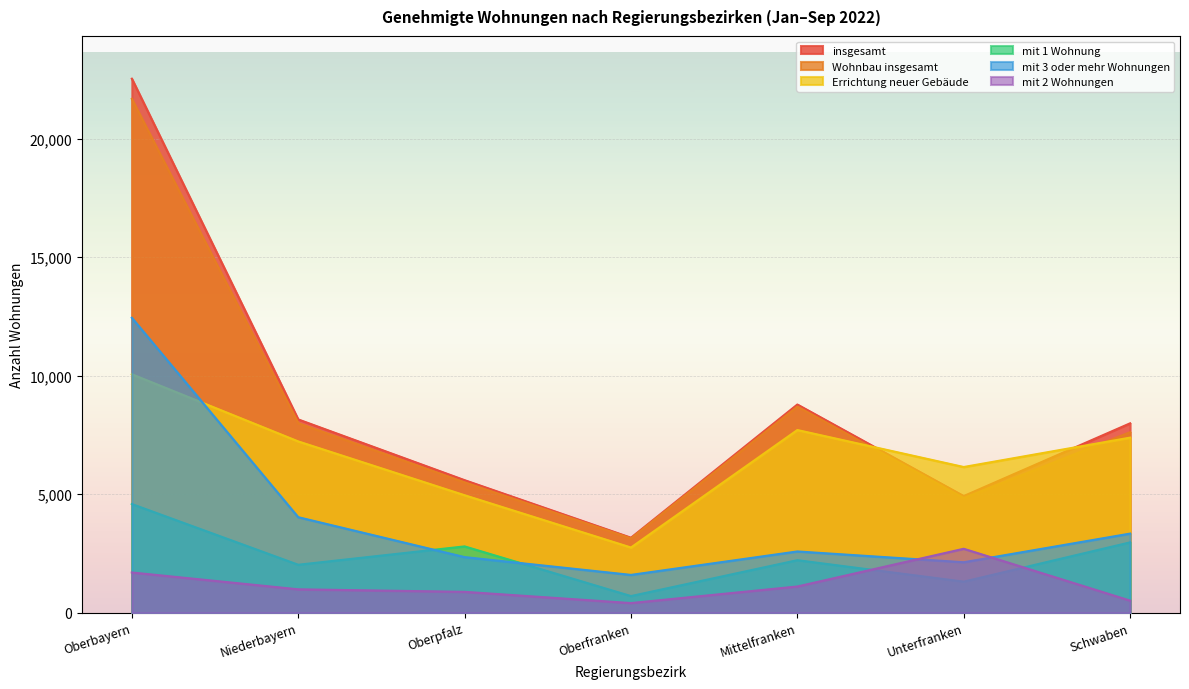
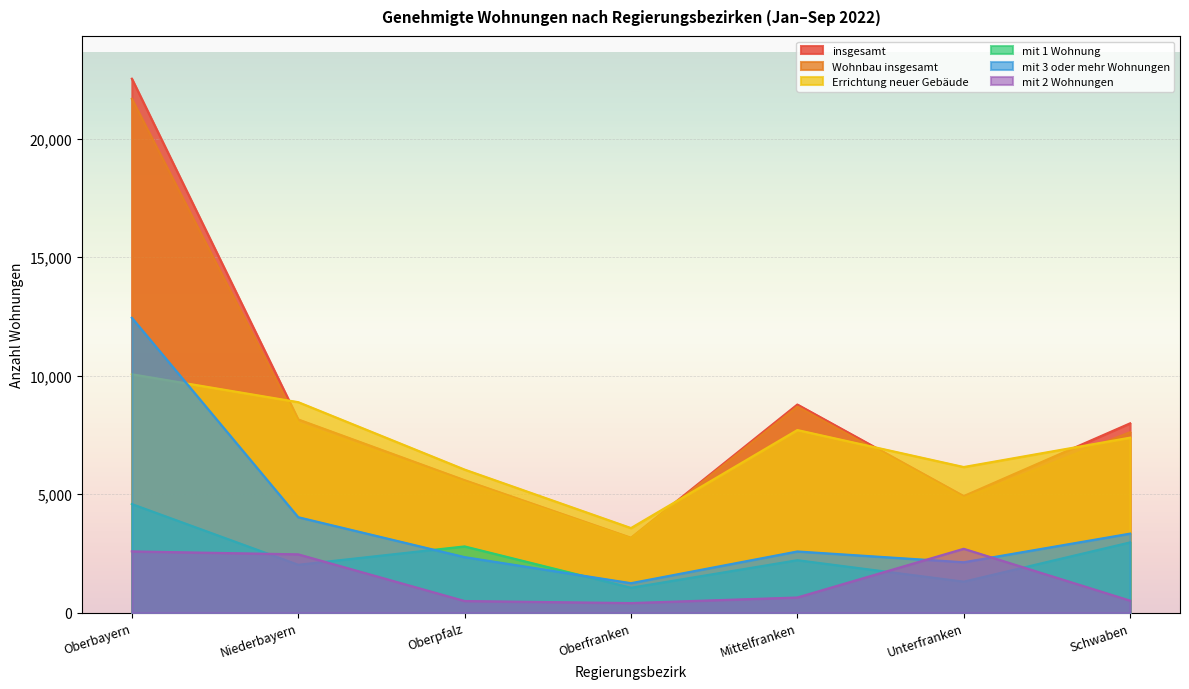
  {
    "Errichtung neuer Gebäude": {
      "Oberbayern": "10,100",
-     "Niederbayern": "7,200",
-     "Oberpfalz": "5,000",
-     "Oberfranken": "2,800",
+     "Niederbayern": "8,900",
+     "Oberpfalz": "6,000",
+     "Oberfranken": "3,600",
      "Mittelfranken": "7,700",
      "Unterfranken": "6,200",
      "Schwaben": "7,400"
    },
    "mit 1 Wohnung": {
      "Oberbayern": "4,600",
      "Niederbayern": "2,000",
      "Oberpfalz": "2,800",
-     "Oberfranken": "700",
+     "Oberfranken": "1,100",
      "Mittelfranken": "2,200",
      "Unterfranken": "1,300",
      "Schwaben": "3,000"
    },
    "mit 3 oder mehr Wohnungen": {
      "Oberbayern": "12,400",
      "Niederbayern": "4,000",
      "Oberpfalz": "2,400",
-     "Oberfranken": "1,600",
+     "Oberfranken": "1,300",
      "Mittelfranken": "2,600",
      "Unterfranken": "2,100",
      "Schwaben": "3,300"
    },
    "mit 2 Wohnungen": {
-     "Oberbayern": "1,700",
-     "Niederbayern": "1,000",
-     "Oberpfalz": "900",
+     "Oberbayern": "2,600",
+     "Niederbayern": "2,500",
+     "Oberpfalz": "500",
      "Oberfranken": "400",
-     "Mittelfranken": "1,100",
+     "Mittelfranken": "600",
      "Unterfranken": "2,700",
      "Schwaben": "500"
    }
  }
